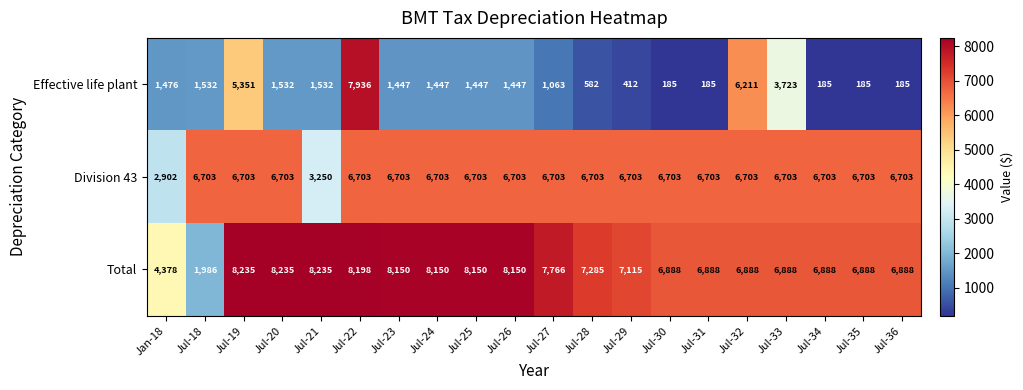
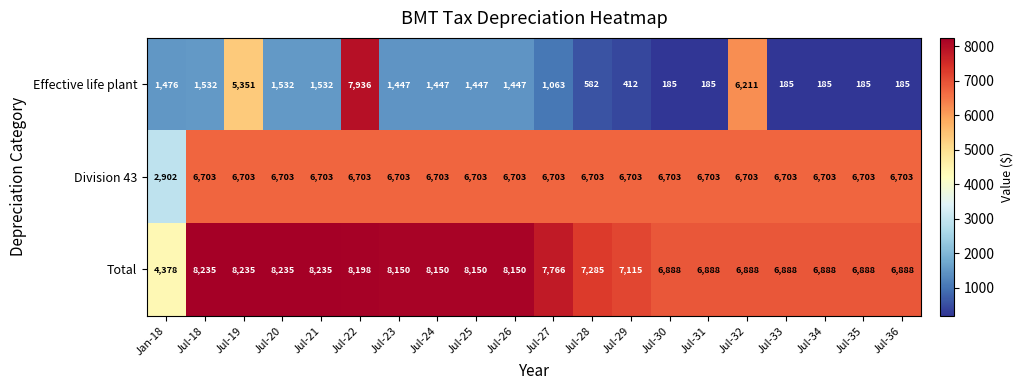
  {
    "Effective life plant": {
      "Jan-18": "1,476",
      "Jul-18": "1,532",
      "Jul-19": "5,351",
      "Jul-20": "1,532",
      "Jul-21": "1,532",
      "Jul-22": "7,936",
      "Jul-23": "1,447",
      "Jul-24": "1,447",
      "Jul-25": "1,447",
      "Jul-26": "1,447",
      "Jul-27": "1,063",
      "Jul-28": "582",
      "Jul-29": "412",
      "Jul-30": "185",
      "Jul-31": "185",
      "Jul-32": "6,211",
-     "Jul-33": "3,723",
+     "Jul-33": "185",
      "Jul-34": "185",
      "Jul-35": "185",
      "Jul-36": "185"
    },
    "Division 43": {
      "Jan-18": "2,902",
      "Jul-18": "6,703",
      "Jul-19": "6,703",
      "Jul-20": "6,703",
-     "Jul-21": "3,250",
+     "Jul-21": "6,703",
      "Jul-22": "6,703",
      "Jul-23": "6,703",
      "Jul-24": "6,703",
      "Jul-25": "6,703",
      "Jul-26": "6,703",
      "Jul-27": "6,703",
      "Jul-28": "6,703",
      "Jul-29": "6,703",
      "Jul-30": "6,703",
      "Jul-31": "6,703",
      "Jul-32": "6,703",
      "Jul-33": "6,703",
      "Jul-34": "6,703",
      "Jul-35": "6,703",
      "Jul-36": "6,703"
    },
    "Total": {
      "Jan-18": "4,378",
-     "Jul-18": "1,986",
+     "Jul-18": "8,235",
      "Jul-19": "8,235",
      "Jul-20": "8,235",
      "Jul-21": "8,235",
      "Jul-22": "8,198",
      "Jul-23": "8,150",
      "Jul-24": "8,150",
      "Jul-25": "8,150",
      "Jul-26": "8,150",
      "Jul-27": "7,766",
      "Jul-28": "7,285",
      "Jul-29": "7,115",
      "Jul-30": "6,888",
      "Jul-31": "6,888",
      "Jul-32": "6,888",
      "Jul-33": "6,888",
      "Jul-34": "6,888",
      "Jul-35": "6,888",
      "Jul-36": "6,888"
    }
  }
